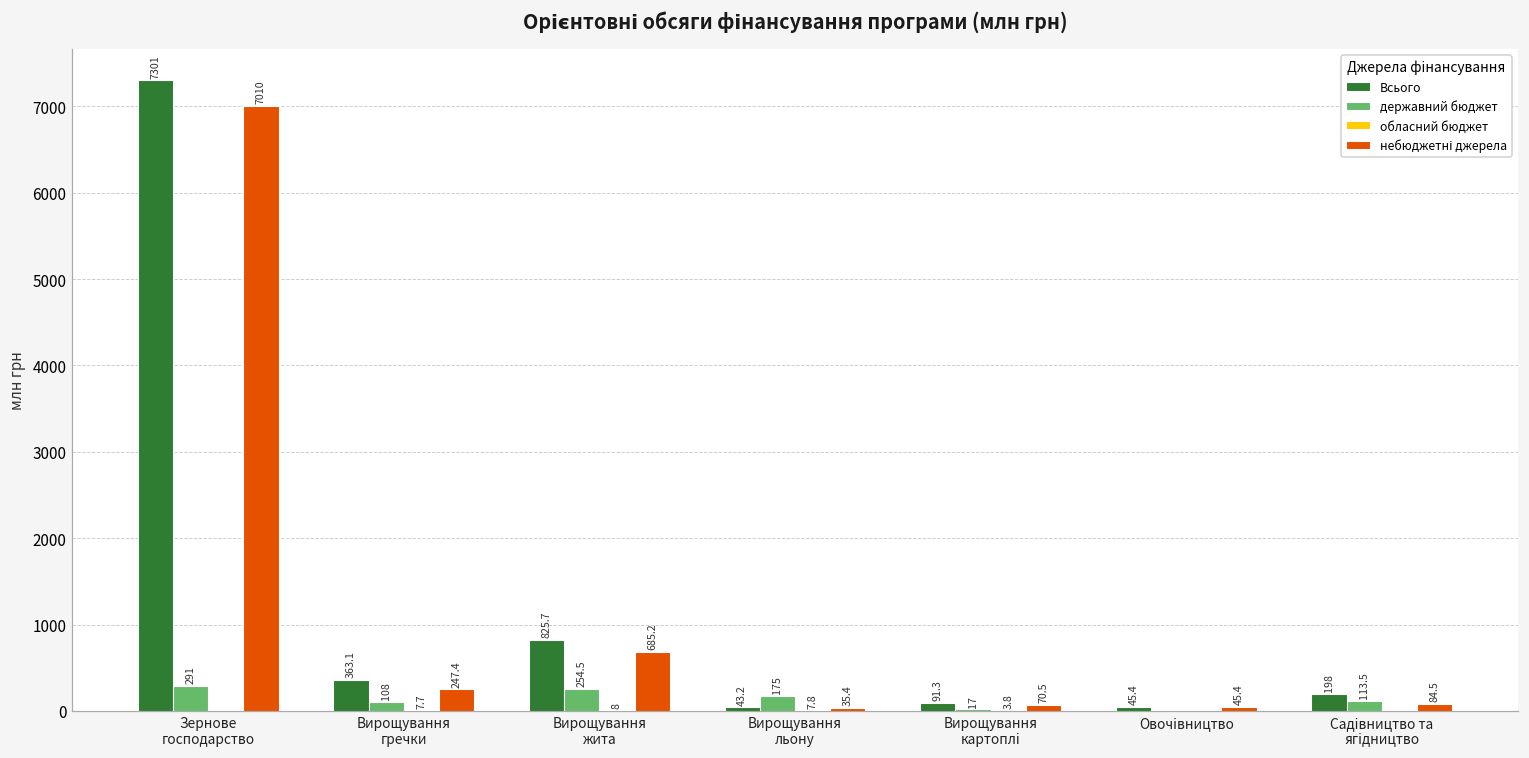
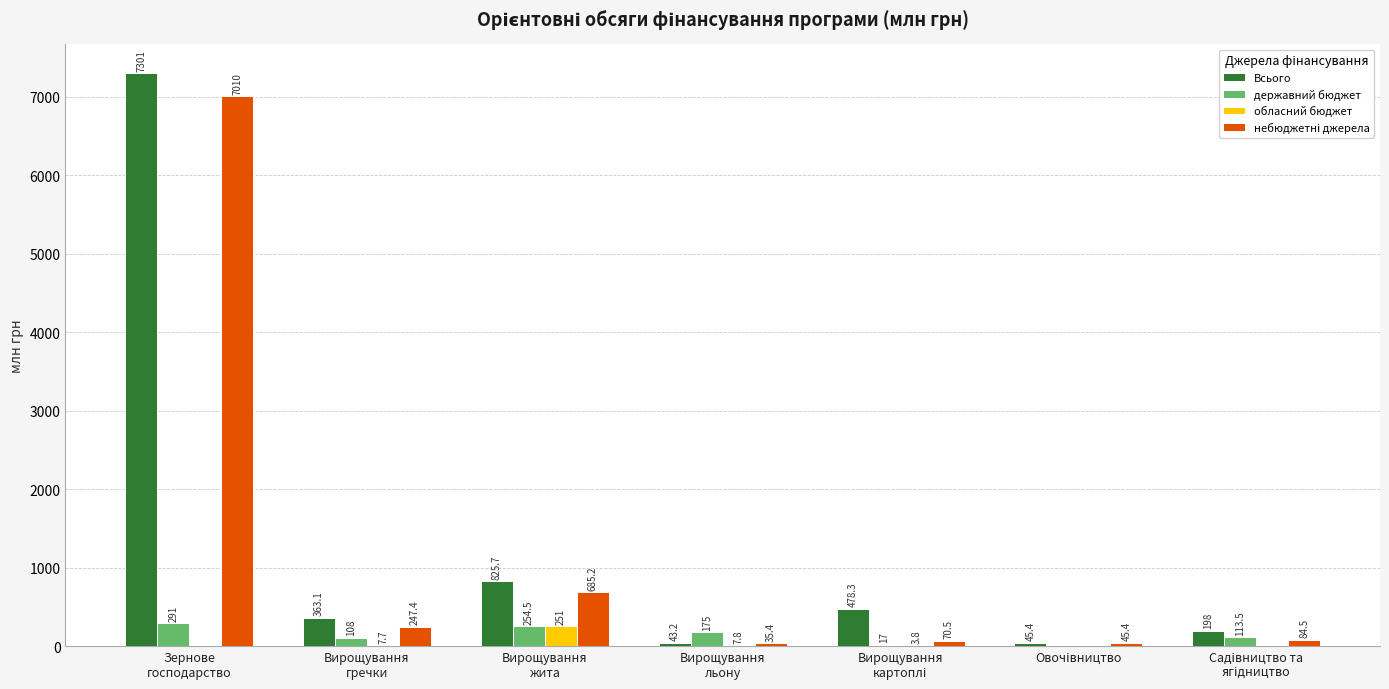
  {
    "Всього": {
      "Зернове господарство": 7301,
      "Вирощування гречки": 363.1,
      "Вирощування жита": 825.7,
      "Вирощування льону": 43.2,
-     "Вирощування картоплі": 91.3,
+     "Вирощування картоплі": 478.3,
      "Овочівництво": 45.4,
      "Садівництво та ягідництво": 198
    },
    "державний бюджет": {
      "Зернове господарство": 291,
      "Вирощування гречки": 108,
      "Вирощування жита": 254.5,
      "Вирощування льону": 175,
      "Вирощування картоплі": 17,
      "Садівництво та ягідництво": 113.5
    },
    "обласний бюджет": {
      "Вирощування гречки": 7.7,
-     "Вирощування жита": 8,
+     "Вирощування жита": 251,
      "Вирощування льону": 7.8,
      "Вирощування картоплі": 3.8
    },
    "небюджетні джерела": {
      "Зернове господарство": 7010,
      "Вирощування гречки": 247.4,
      "Вирощування жита": 685.2,
      "Вирощування льону": 35.4,
      "Вирощування картоплі": 70.5,
      "Овочівництво": 45.4,
      "Садівництво та ягідництво": 84.5
    }
  }
